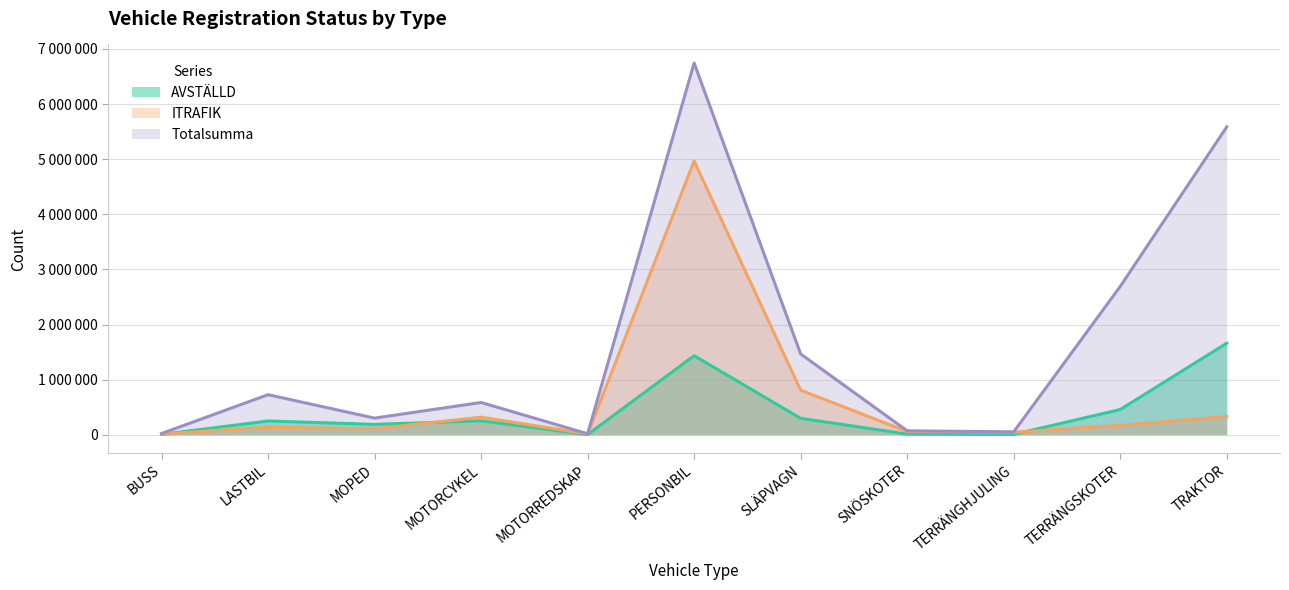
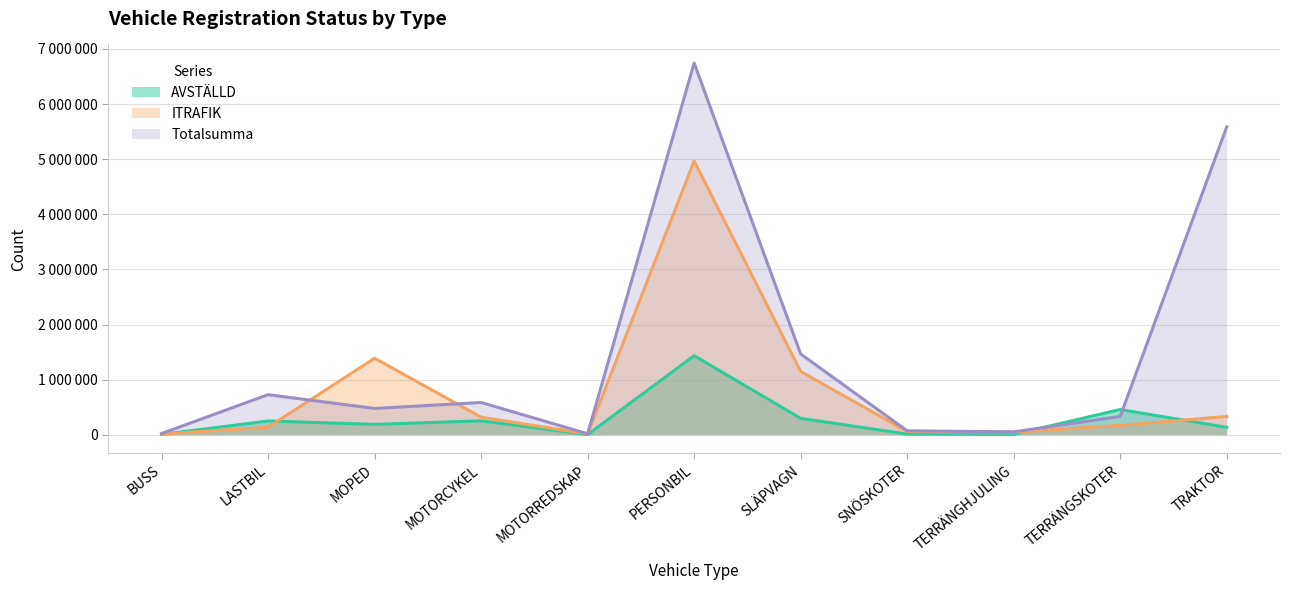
  {
    "AVSTÄLLD": {
      "LASTBIL": 300000,
      "MOPED": 200000,
      "MOTORCYKEL": 300000,
      "PERSONBIL": 1400000,
      "SLÄPVAGN": 300000,
      "SNÖSKOTER": 0,
      "TERRÄNGSKOTER": 500000,
-     "TRAKTOR": 1700000
+     "TRAKTOR": 100000
    },
    "ITRAFIK": {
      "LASTBIL": 100000,
-     "MOPED": 100000,
+     "MOPED": 1400000,
      "MOTORCYKEL": 300000,
      "PERSONBIL": 5000000,
-     "SLÄPVAGN": 800000,
+     "SLÄPVAGN": 1200000,
      "TERRÄNGSKOTER": 200000,
      "TRAKTOR": 300000
    },
    "Totalsumma": {
      "LASTBIL": 700000,
-     "MOPED": 300000,
+     "MOPED": 500000,
      "MOTORCYKEL": 600000,
      "PERSONBIL": 6700000,
      "SLÄPVAGN": 1500000,
-     "TERRÄNGSKOTER": 2700000,
+     "TERRÄNGSKOTER": 300000,
      "TRAKTOR": 5600000
    }
  }
